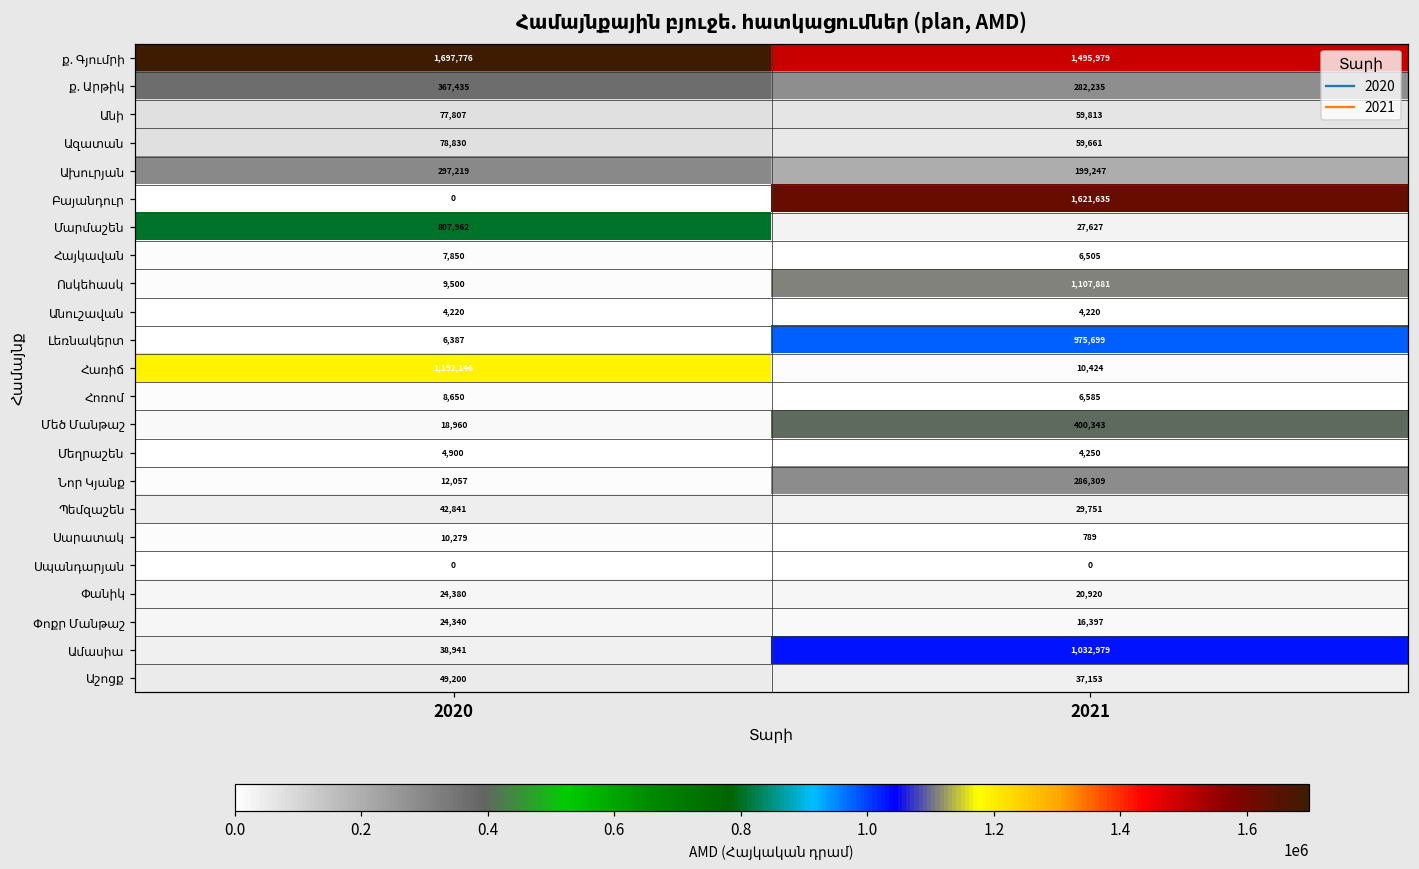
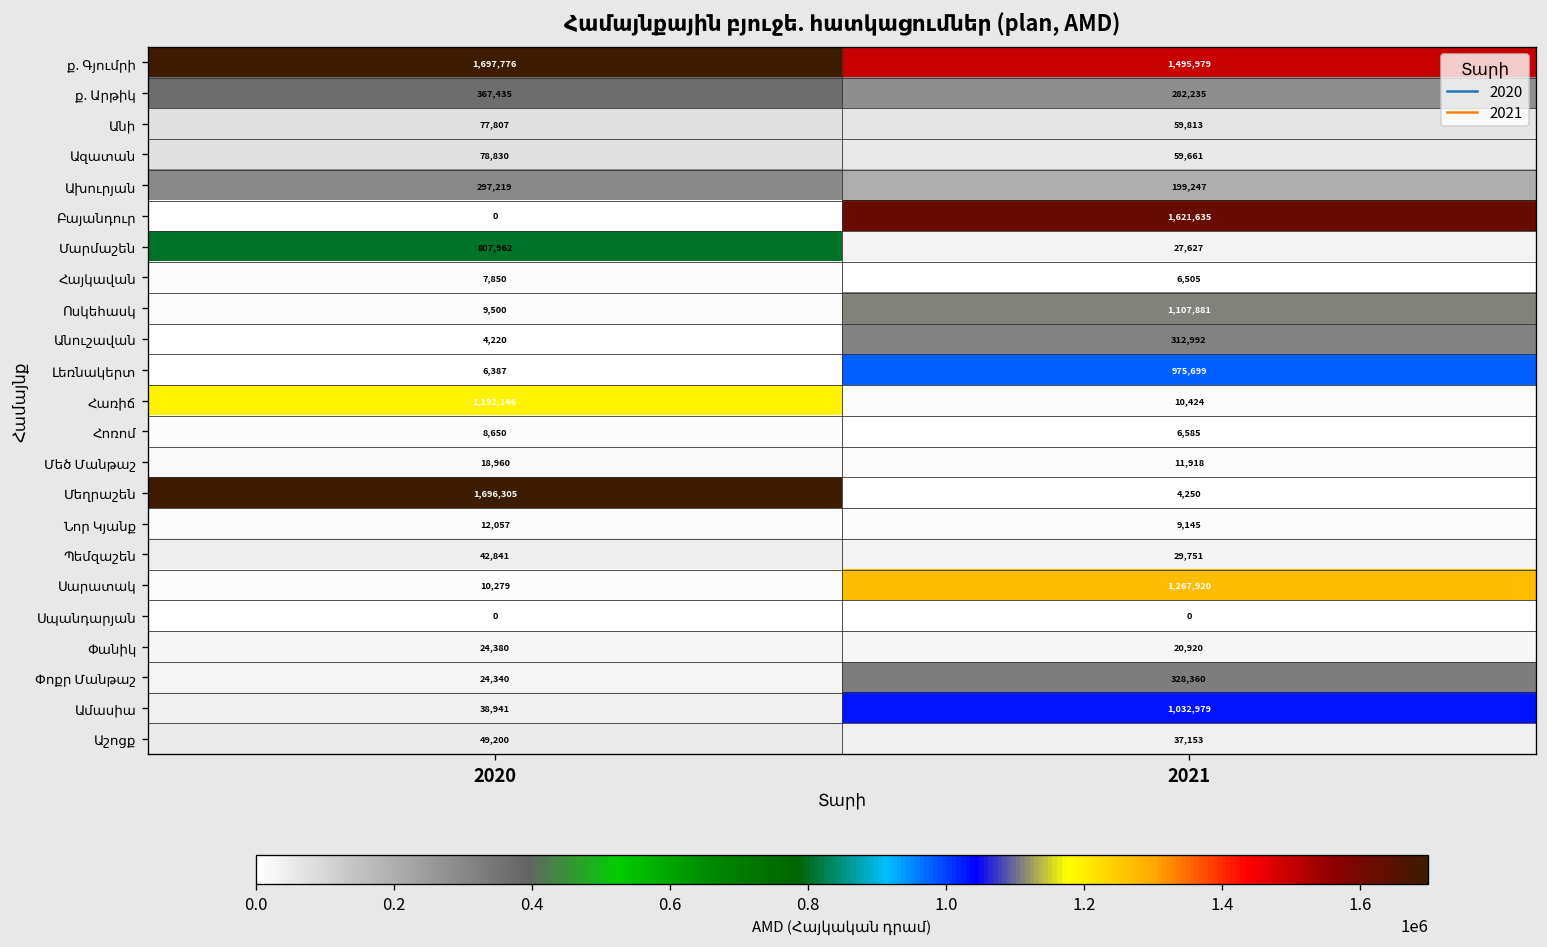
  {
    "ք. Գյումրի": {
      "2020": "1,697,776",
      "2021": "1,495,979"
    },
    "ք. Արթիկ": {
      "2020": "367,435",
      "2021": "282,235"
    },
    "Անի": {
      "2020": "77,807",
      "2021": "59,813"
    },
    "Ազատան": {
      "2020": "78,830",
      "2021": "59,661"
    },
    "Ախուրյան": {
      "2020": "297,219",
      "2021": "199,247"
    },
    "Բայանդուր": {
      "2020": "0",
      "2021": "1,621,635"
    },
    "Մարմաշեն": {
      "2020": "807,962",
      "2021": "27,627"
    },
    "Հայկավան": {
      "2020": "7,850",
      "2021": "6,505"
    },
    "Ոսկեհասկ": {
      "2020": "9,500",
      "2021": "1,107,881"
    },
    "Անուշավան": {
      "2020": "4,220",
-     "2021": "4,220"
+     "2021": "312,992"
    },
    "Լեռնակերտ": {
      "2020": "6,387",
      "2021": "975,699"
    },
    "Հառիճ": {
      "2020": "1,192,146",
      "2021": "10,424"
    },
    "Հոռոմ": {
      "2020": "8,650",
      "2021": "6,585"
    },
    "Մեծ Մանթաշ": {
      "2020": "18,960",
-     "2021": "400,343"
+     "2021": "11,918"
    },
    "Մեղրաշեն": {
-     "2020": "4,900",
+     "2020": "1,696,305",
      "2021": "4,250"
    },
    "Նոր Կյանք": {
      "2020": "12,057",
-     "2021": "286,309"
+     "2021": "9,145"
    },
    "Պեմզաշեն": {
      "2020": "42,841",
      "2021": "29,751"
    },
    "Սարատակ": {
      "2020": "10,279",
-     "2021": "789"
+     "2021": "1,267,920"
    },
    "Սպանդարյան": {
      "2020": "0",
      "2021": "0"
    },
    "Փանիկ": {
      "2020": "24,380",
      "2021": "20,920"
    },
    "Փոքր Մանթաշ": {
      "2020": "24,340",
-     "2021": "16,397"
+     "2021": "328,360"
    },
    "Ամասիա": {
      "2020": "38,941",
      "2021": "1,032,979"
    },
    "Աշոցք": {
      "2020": "49,200",
      "2021": "37,153"
    }
  }
